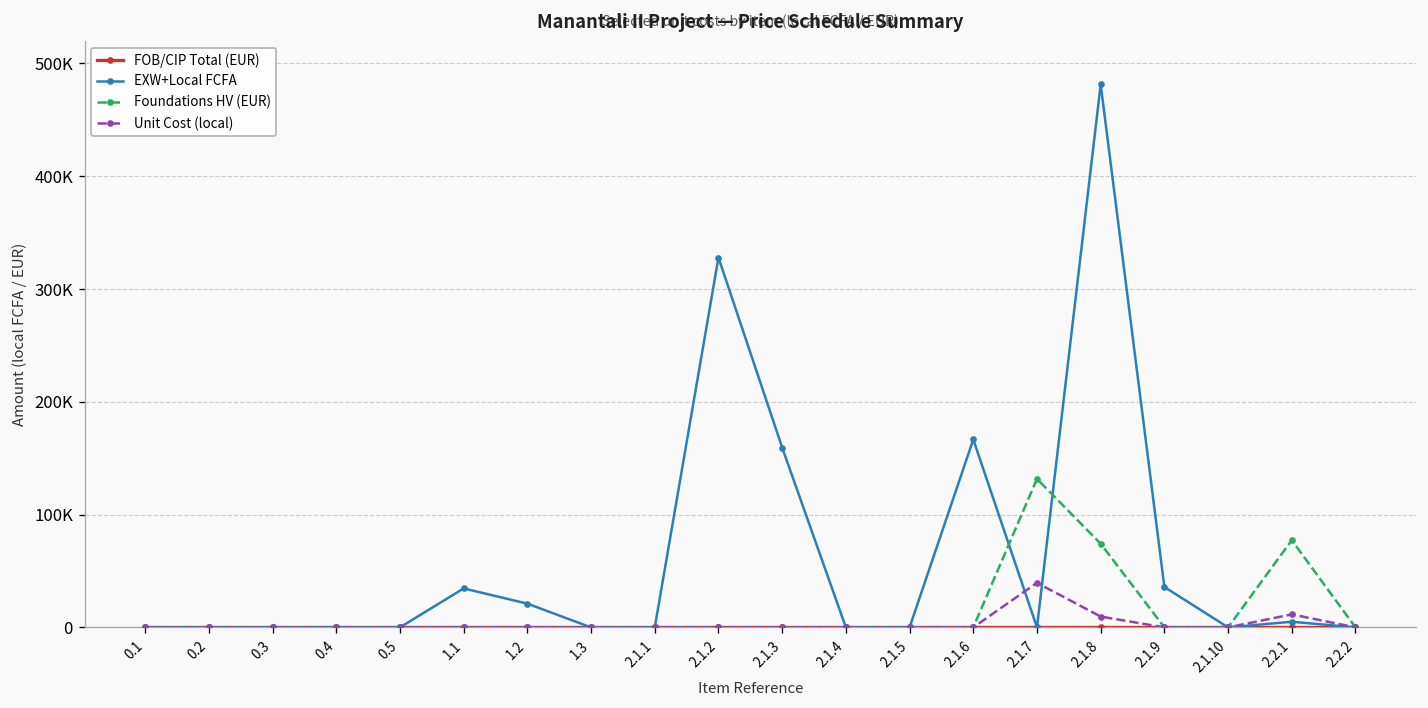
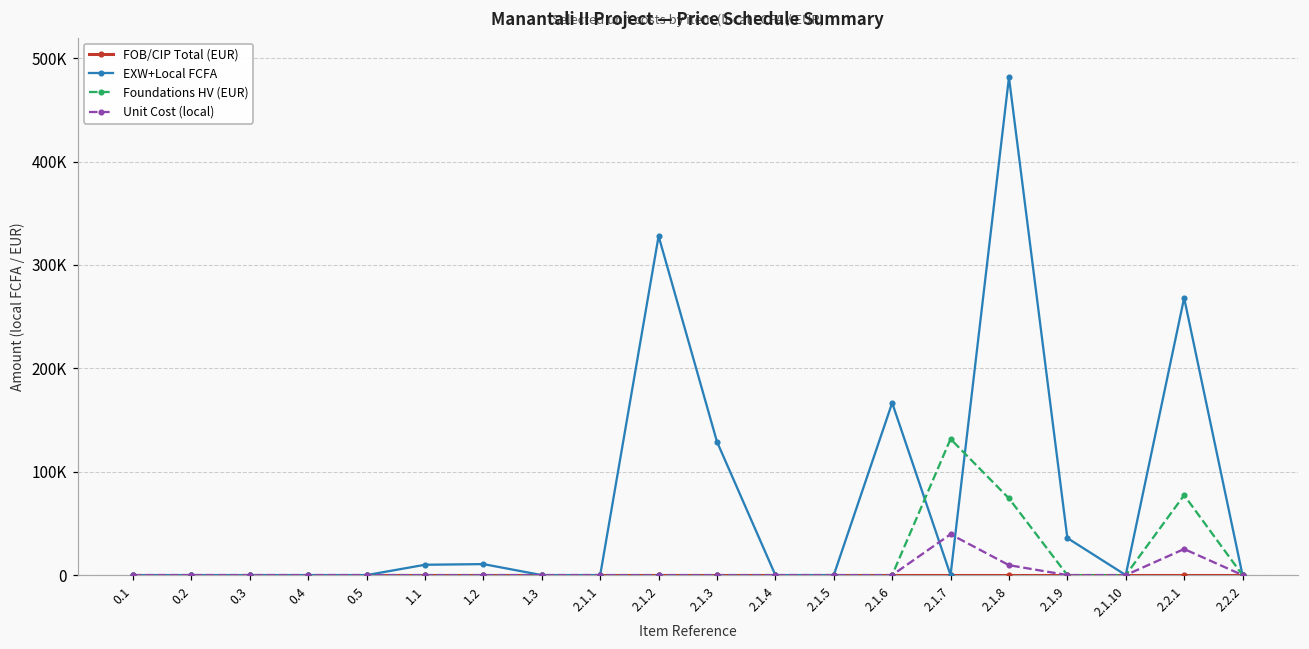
  {
    "FOB/CIP Total (EUR)": {
      "2.1.8": 0,
      "2.2.1": 0
    },
    "EXW+Local FCFA": {
-     "1.1": 30000,
-     "1.2": 20000,
+     "1.1": 10000,
+     "1.2": 10000,
      "2.1.2": 330000,
-     "2.1.3": 160000,
+     "2.1.3": 130000,
      "2.1.6": 170000,
      "2.1.8": 480000,
      "2.1.9": 40000,
-     "2.2.1": 10000
+     "2.2.1": 270000
    },
    "Foundations HV (EUR)": {
      "2.1.7": 130000,
      "2.1.8": 70000,
      "2.2.1": 80000
    },
    "Unit Cost (local)": {
      "2.1.7": 40000,
      "2.1.8": 10000,
-     "2.2.1": 10000
+     "2.2.1": 30000
    }
  }
